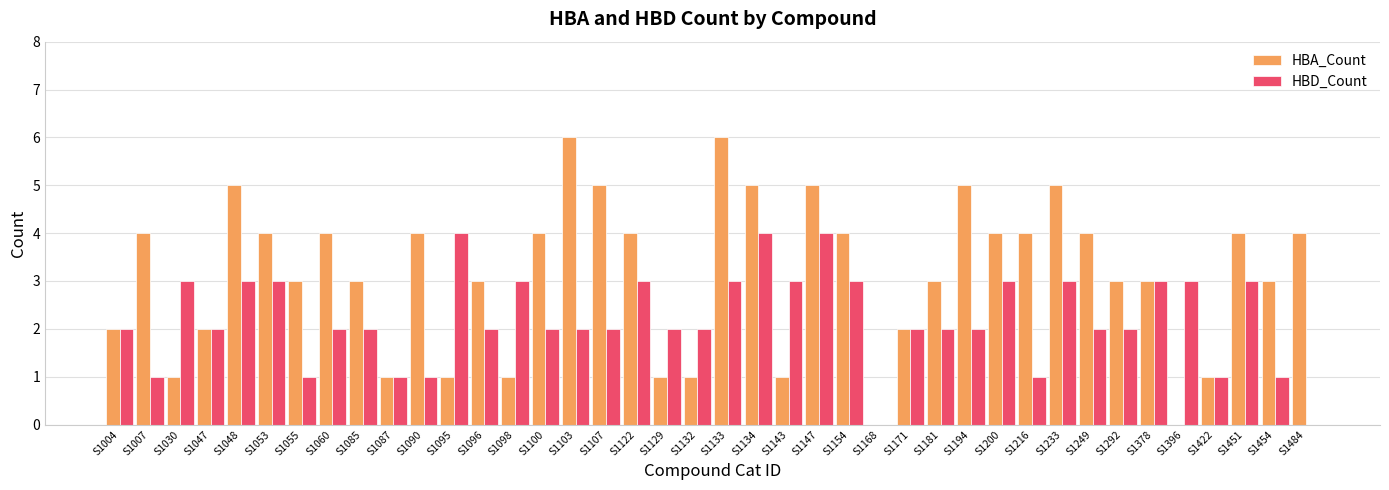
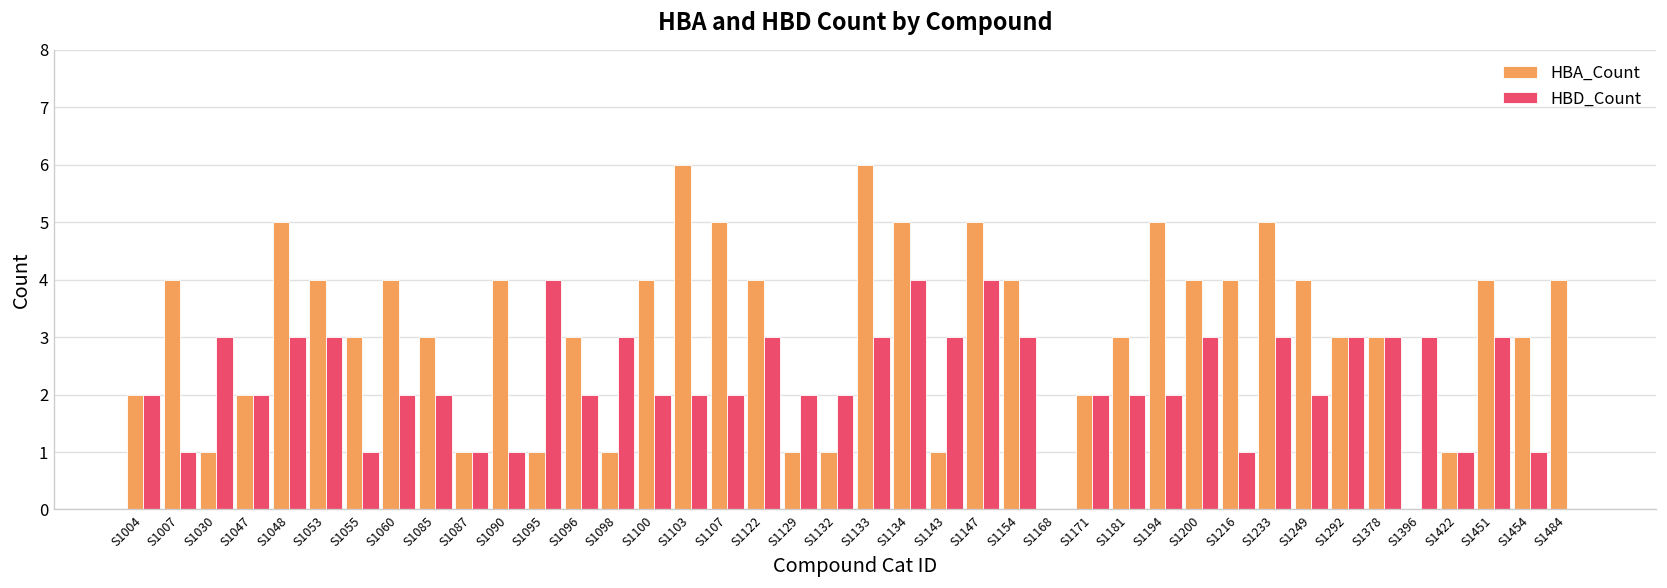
  {
    "HBA_Count": {
      "S1004": 2,
      "S1007": 4,
      "S1030": 1,
      "S1047": 2,
      "S1048": 5,
      "S1053": 4,
      "S1055": 3,
      "S1060": 4,
      "S1085": 3,
      "S1087": 1,
      "S1090": 4,
      "S1095": 1,
      "S1096": 3,
      "S1098": 1,
      "S1100": 4,
      "S1103": 6,
      "S1107": 5,
      "S1122": 4,
      "S1129": 1,
      "S1132": 1,
      "S1133": 6,
      "S1134": 5,
      "S1143": 1,
      "S1147": 5,
      "S1154": 4,
      "S1168": 0,
      "S1171": 2,
      "S1181": 3,
      "S1194": 5,
      "S1200": 4,
      "S1216": 4,
      "S1233": 5,
      "S1249": 4,
      "S1292": 3,
      "S1378": 3,
      "S1396": 0,
      "S1422": 1,
      "S1451": 4,
      "S1454": 3,
      "S1484": 4
    },
    "HBD_Count": {
      "S1004": 2,
      "S1007": 1,
      "S1030": 3,
      "S1047": 2,
      "S1048": 3,
      "S1053": 3,
      "S1055": 1,
      "S1060": 2,
      "S1085": 2,
      "S1087": 1,
      "S1090": 1,
      "S1095": 4,
      "S1096": 2,
      "S1098": 3,
      "S1100": 2,
      "S1103": 2,
      "S1107": 2,
      "S1122": 3,
      "S1129": 2,
      "S1132": 2,
      "S1133": 3,
      "S1134": 4,
      "S1143": 3,
      "S1147": 4,
      "S1154": 3,
      "S1168": 0,
      "S1171": 2,
      "S1181": 2,
      "S1194": 2,
      "S1200": 3,
      "S1216": 1,
      "S1233": 3,
      "S1249": 2,
-     "S1292": 2,
+     "S1292": 3,
      "S1378": 3,
      "S1396": 3,
      "S1422": 1,
      "S1451": 3,
      "S1454": 1,
      "S1484": 0
    }
  }
